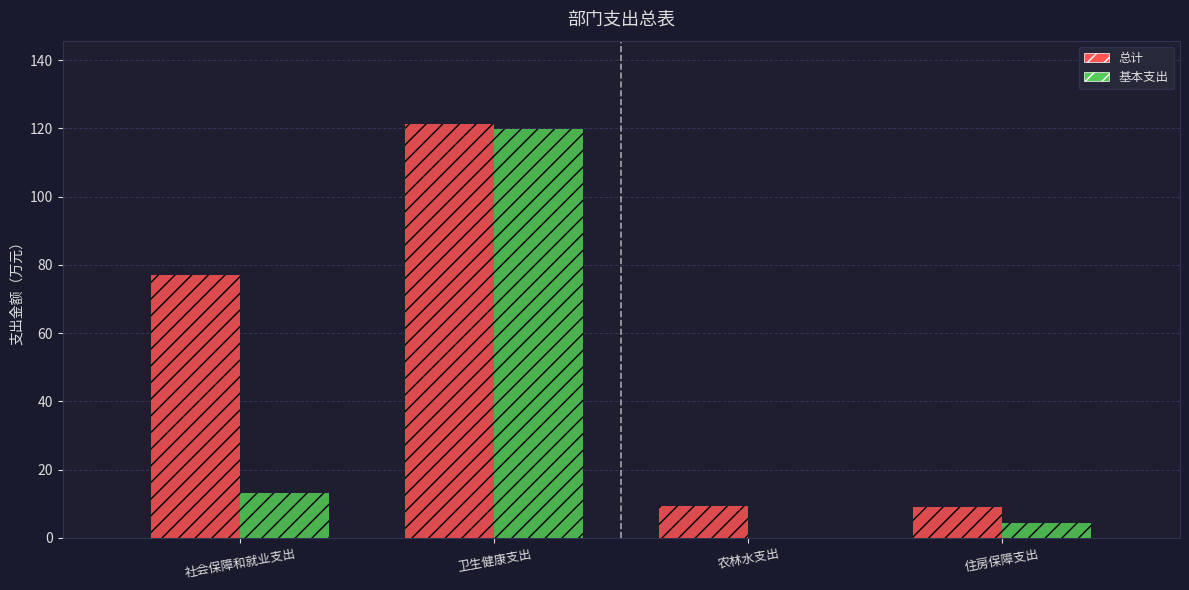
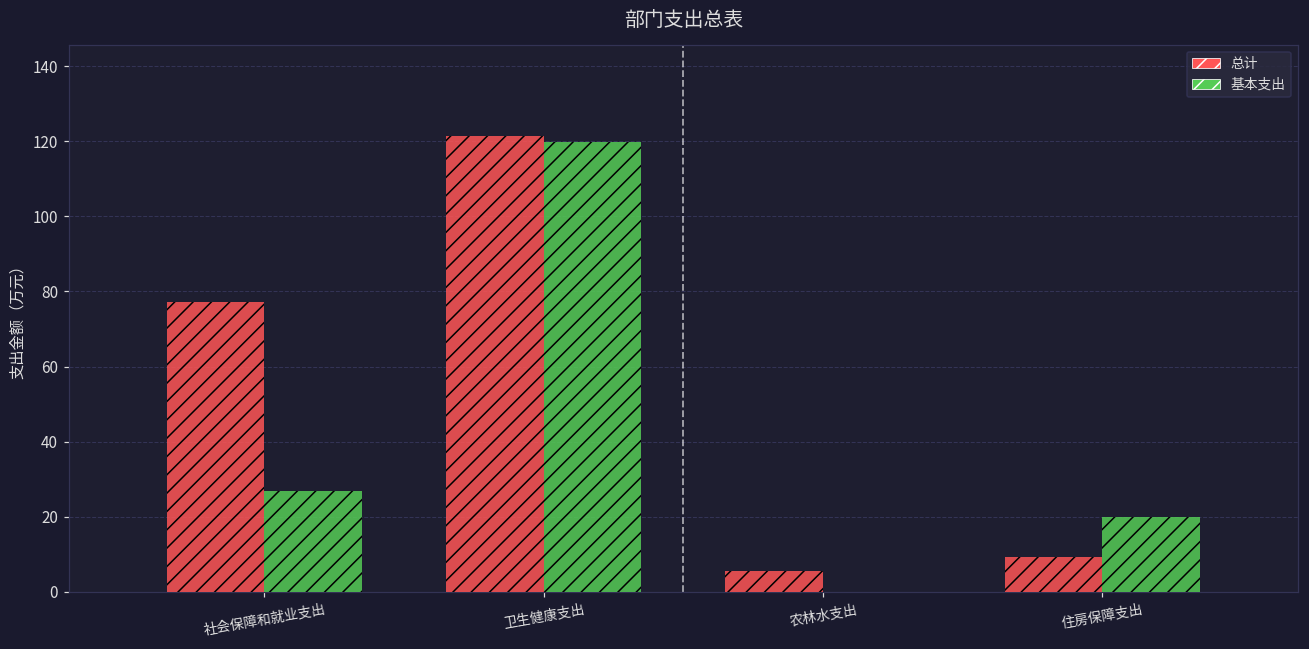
  {
    "总计": {
      "社会保障和就业支出": 77,
      "卫生健康支出": 121,
-     "农林水支出": 9,
+     "农林水支出": 6,
      "住房保障支出": 9
    },
    "基本支出": {
-     "社会保障和就业支出": 13,
+     "社会保障和就业支出": 27,
      "卫生健康支出": 120,
      "农林水支出": 0,
-     "住房保障支出": 4
+     "住房保障支出": 20
    }
  }
